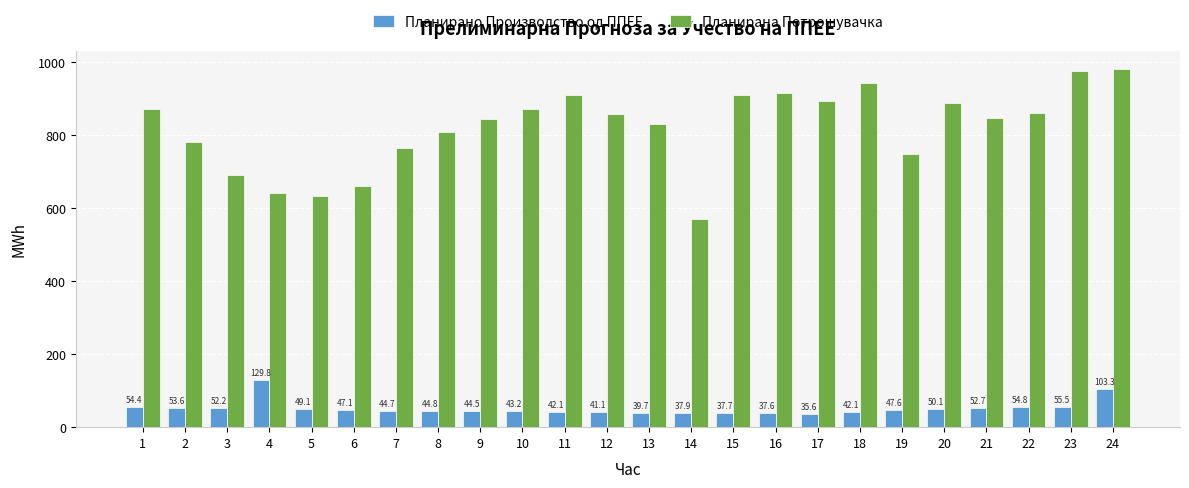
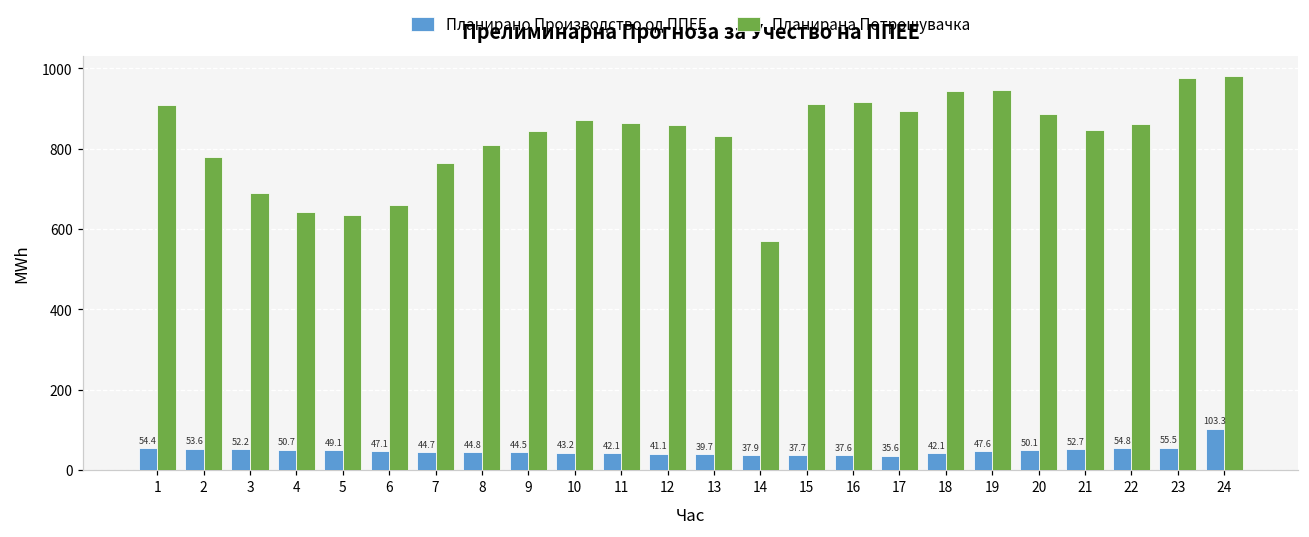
  {
    "Планирано Производство од ППЕЕ": {
      "1": 54.4,
      "2": 53.6,
      "3": 52.2,
-     "4": 129.8,
+     "4": 50.7,
      "5": 49.1,
      "6": 47.1,
      "7": 44.7,
      "8": 44.8,
      "9": 44.5,
      "10": 43.2,
      "11": 42.1,
      "12": 41.1,
      "13": 39.7,
      "14": 37.9,
      "15": 37.7,
      "16": 37.6,
      "17": 35.6,
      "18": 42.1,
      "19": 47.6,
      "20": 50.1,
      "21": 52.7,
      "22": 54.8,
      "23": 55.5,
      "24": 103.3
    },
    "Планирана Потрошувачка": {
-     "1": 870,
+     "1": 910,
      "2": 780,
      "3": 690,
      "4": 640,
      "5": 630,
      "6": 660,
      "7": 770,
      "8": 810,
      "9": 840,
      "10": 870,
-     "11": 910,
+     "11": 860,
      "12": 860,
      "13": 830,
      "14": 570,
      "15": 910,
      "16": 920,
      "17": 890,
      "18": 940,
-     "19": 750,
+     "19": 950,
      "20": 890,
      "21": 850,
      "22": 860,
      "23": 980,
      "24": 980
    }
  }
